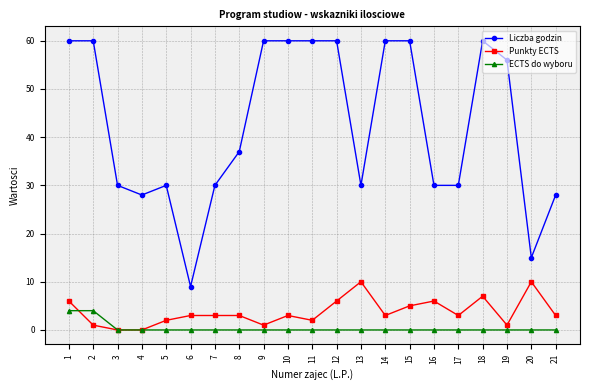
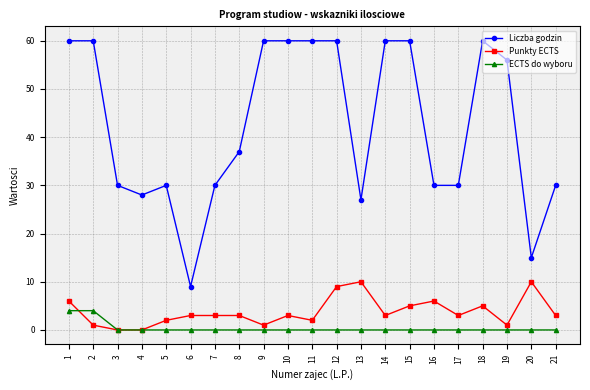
  {
    "Liczba godzin": {
      "1": 60,
      "2": 60,
      "3": 30,
      "4": 28,
      "5": 30,
      "6": 9,
      "7": 30,
      "8": 37,
      "9": 60,
      "10": 60,
      "11": 60,
      "12": 60,
-     "13": 30,
+     "13": 27,
      "14": 60,
      "15": 60,
      "16": 30,
      "17": 30,
      "20": 15,
-     "21": 28
+     "21": 30
    },
    "Punkty ECTS": {
      "1": 6,
      "2": 1,
      "5": 2,
      "6": 3,
      "7": 3,
      "8": 3,
      "9": 1,
      "10": 3,
      "11": 2,
-     "12": 6,
+     "12": 9,
      "13": 10,
      "14": 3,
      "15": 5,
      "16": 6,
      "17": 3,
-     "18": 7,
+     "18": 5,
      "19": 1,
      "20": 10,
      "21": 3
    },
    "ECTS do wyboru": {
      "1": 4,
      "2": 4,
      "5": 0,
      "6": 0,
      "7": 0,
      "8": 0,
      "9": 0,
      "10": 0,
      "11": 0,
      "12": 0,
      "13": 0,
      "14": 0,
      "15": 0,
      "16": 0,
      "17": 0,
      "18": 0,
      "19": 0,
      "20": 0,
      "21": 0
    }
  }
